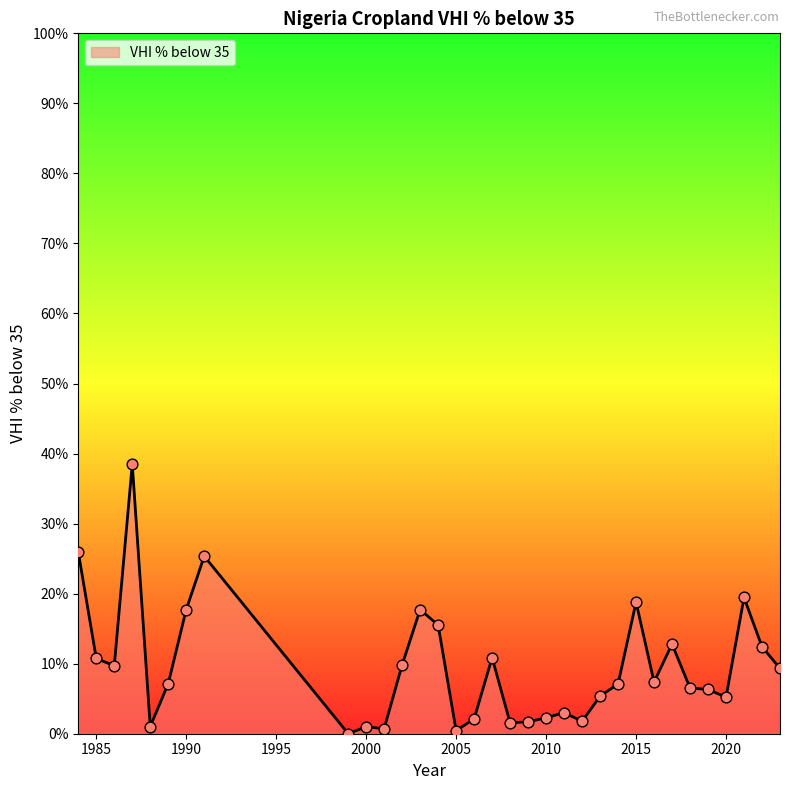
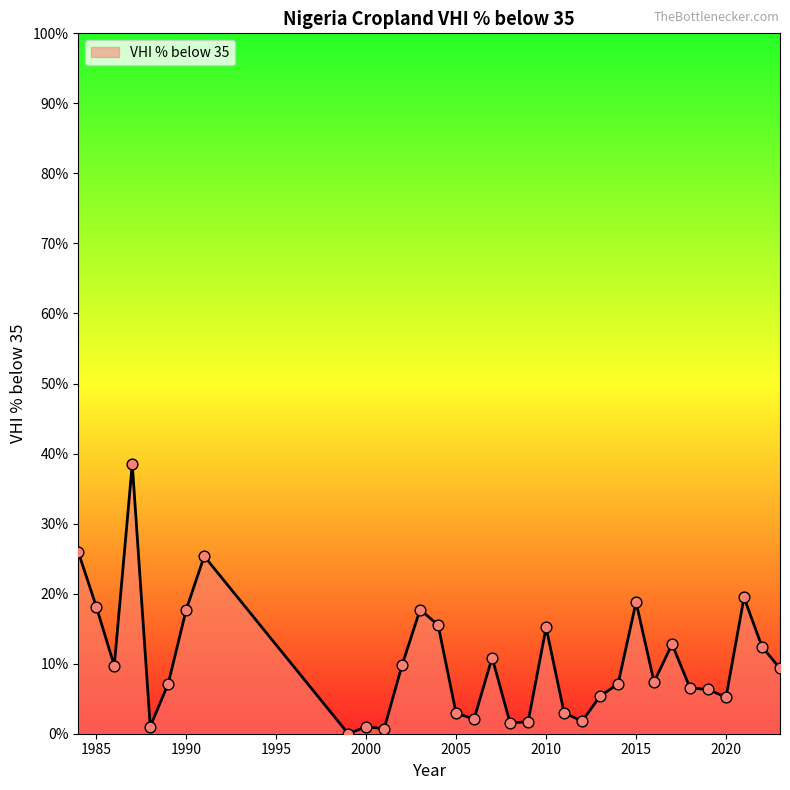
  {
-   "1985": "11%",
+   "1985": "18%",
    "1990": "18%",
    "2000": "1%",
-   "2005": "0%",
-   "2010": "2%",
+   "2005": "3%",
+   "2010": "15%",
    "2015": "19%",
    "2020": "5%"
  }
